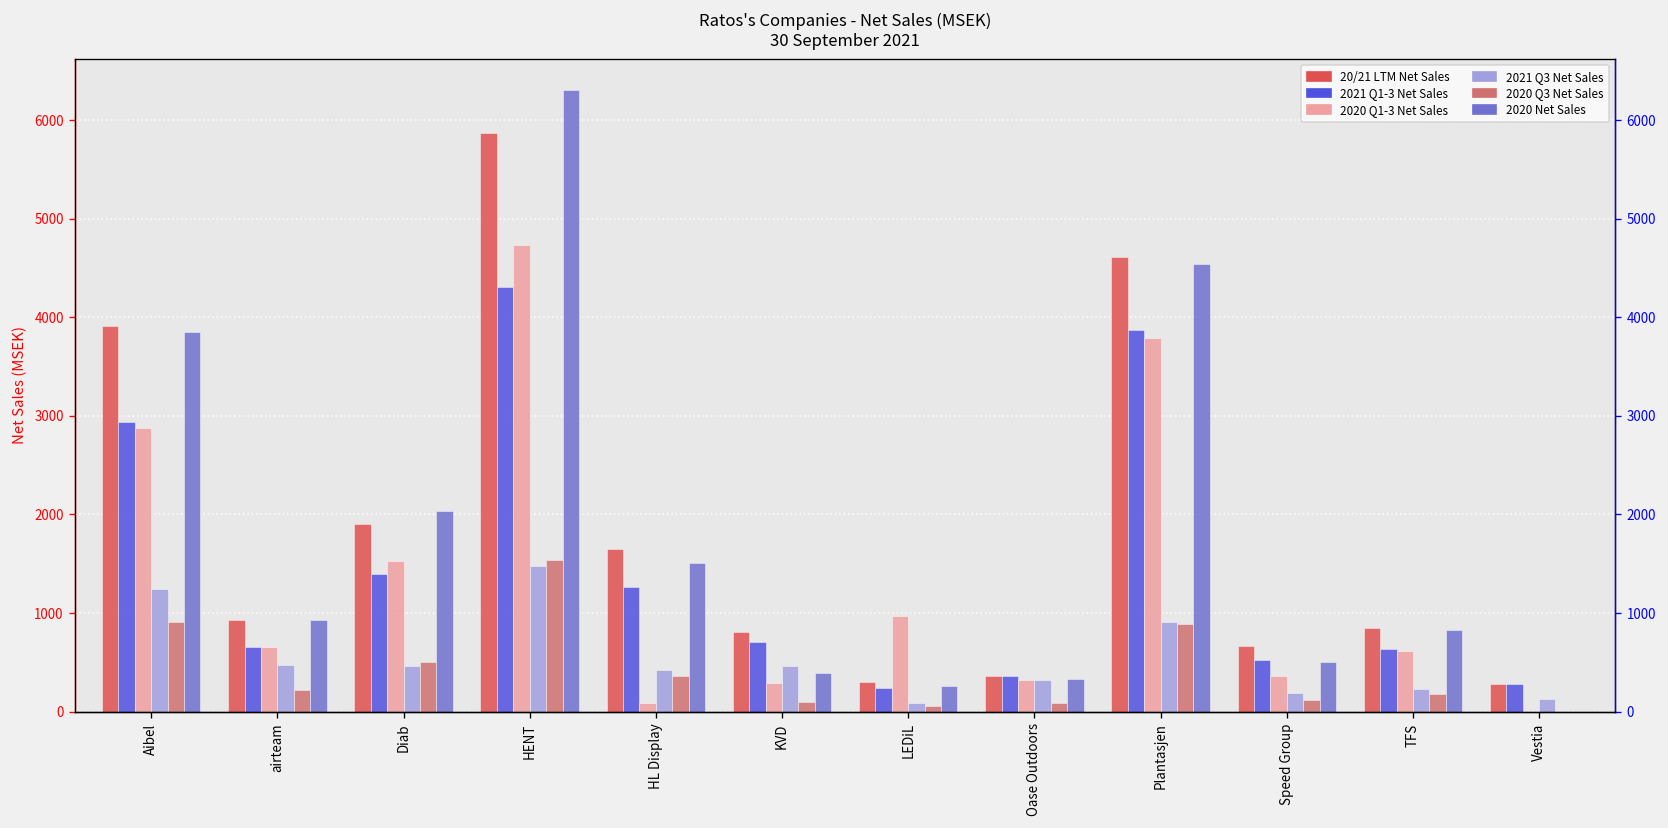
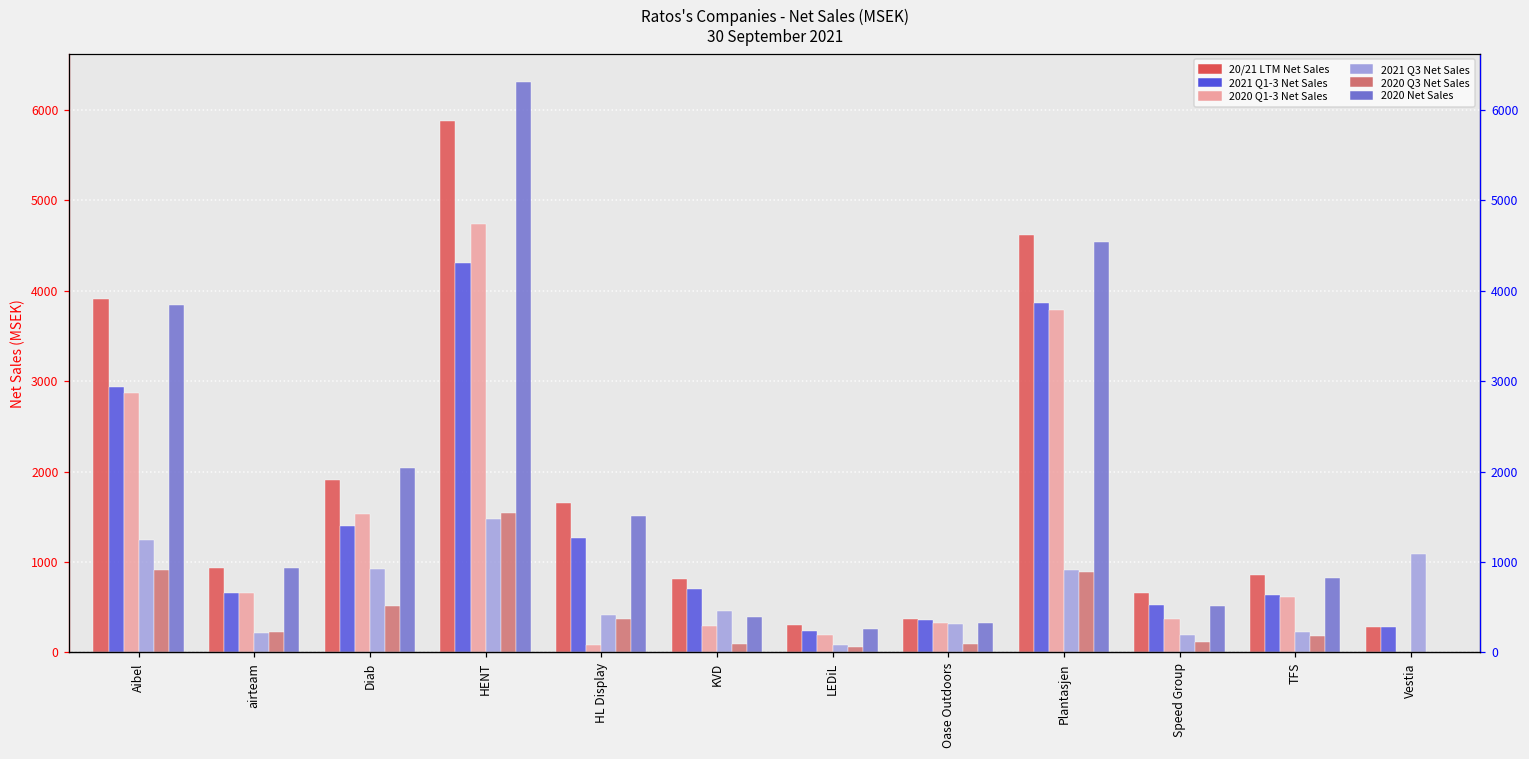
  {
    "2020 Q1-3 Net Sales": {
      "Aibel": 2900,
      "airteam": 700,
      "Diab": 1500,
      "HENT": 4700,
      "HL Display": 100,
      "KVD": 300,
-     "LEDiL": 1000,
+     "LEDiL": 200,
      "Oase Outdoors": 300,
      "Plantasjen": 3800,
      "Speed Group": 400,
      "TFS": 600,
      "Vestia": 0
    },
    "2021 Q3 Net Sales": {
      "Aibel": 1200,
-     "airteam": 500,
-     "Diab": 500,
+     "airteam": 200,
+     "Diab": 900,
      "HENT": 1500,
      "HL Display": 400,
      "KVD": 500,
      "LEDiL": 100,
      "Oase Outdoors": 300,
      "Plantasjen": 900,
      "Speed Group": 200,
      "TFS": 200,
-     "Vestia": 100
+     "Vestia": 1100
    }
  }
